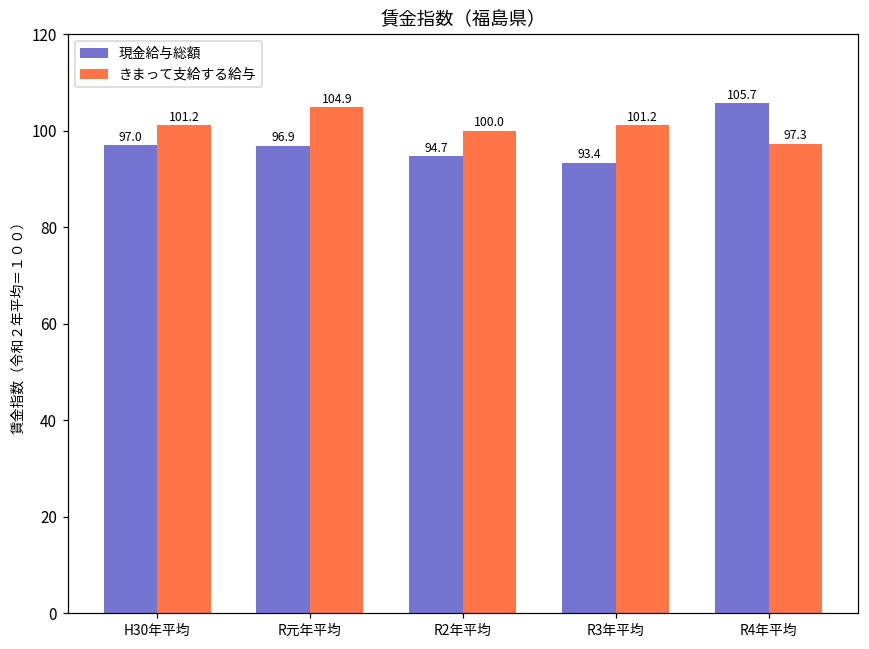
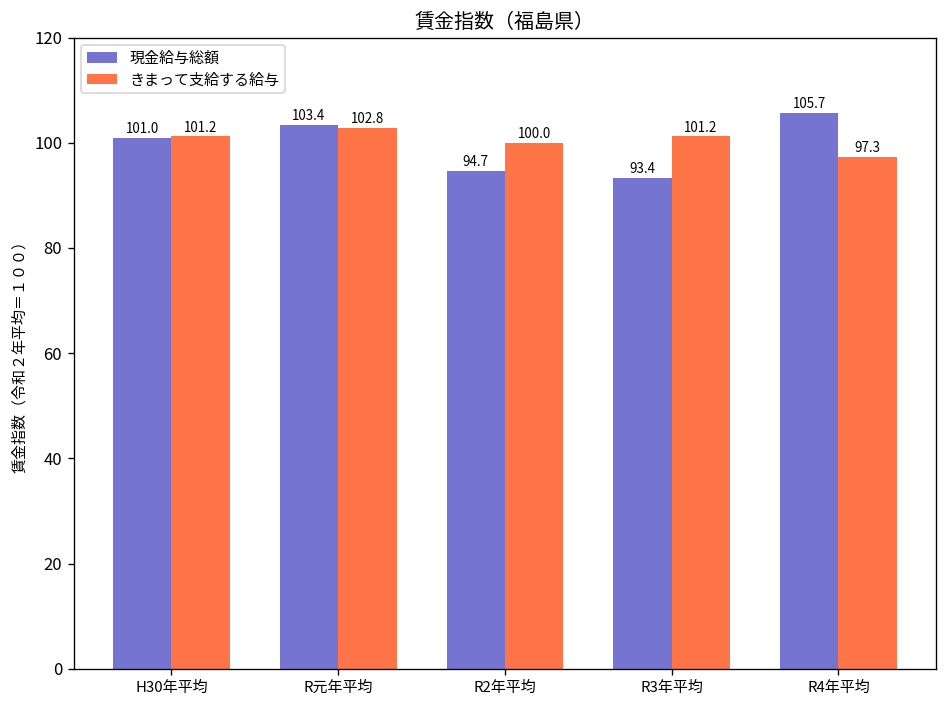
  {
    "現金給与総額": {
-     "H30年平均": 97.0,
-     "R元年平均": 96.9,
+     "H30年平均": 101.0,
+     "R元年平均": 103.4,
      "R2年平均": 94.7,
      "R3年平均": 93.4,
      "R4年平均": 105.7
    },
    "きまって支給する給与": {
      "H30年平均": 101.2,
-     "R元年平均": 104.9,
+     "R元年平均": 102.8,
      "R2年平均": 100.0,
      "R3年平均": 101.2,
      "R4年平均": 97.3
    }
  }
